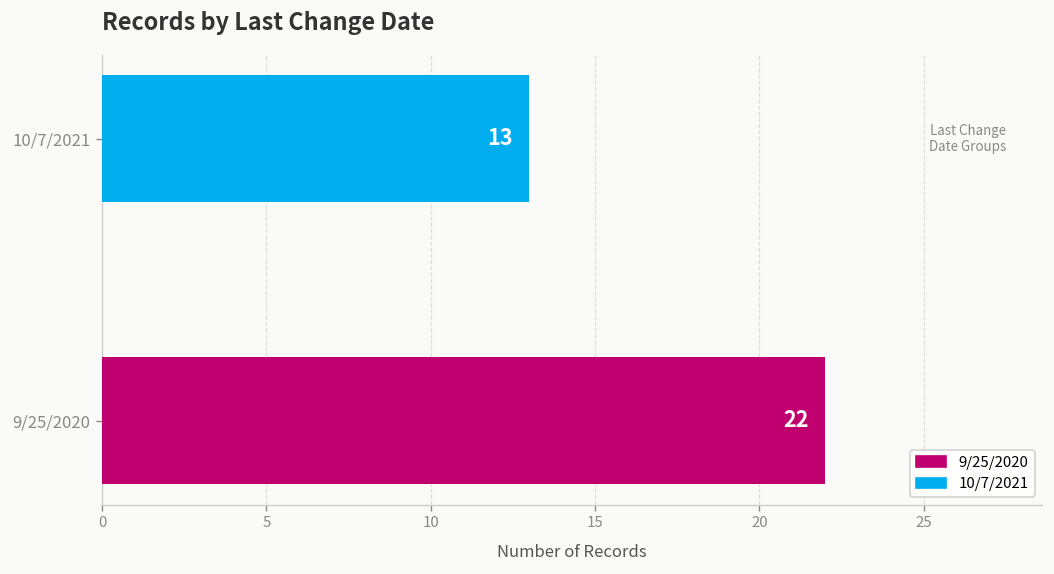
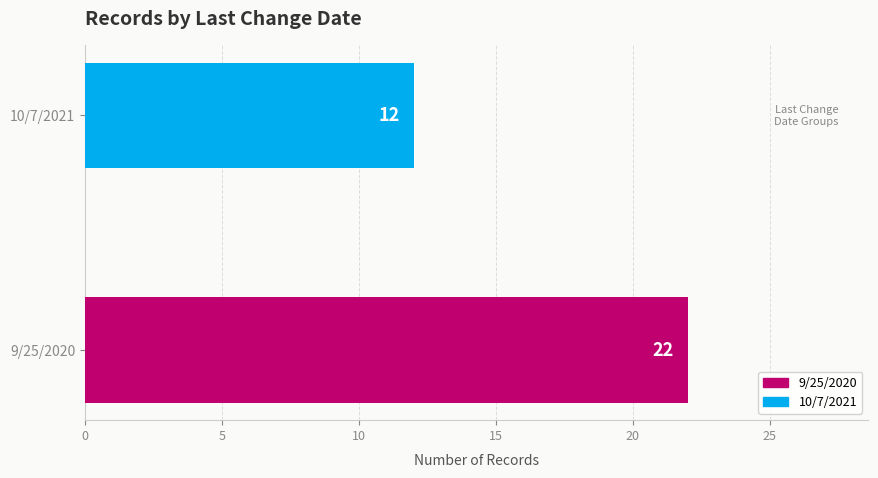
  {
-   "10/7/2021": 13,
+   "10/7/2021": 12,
    "9/25/2020": 22
  }
